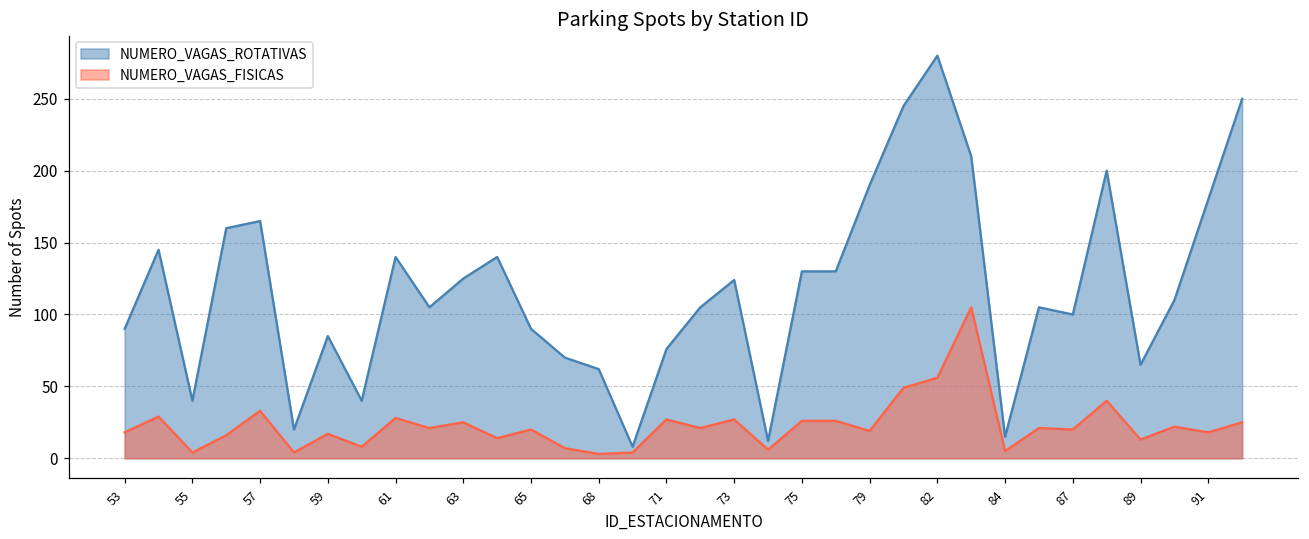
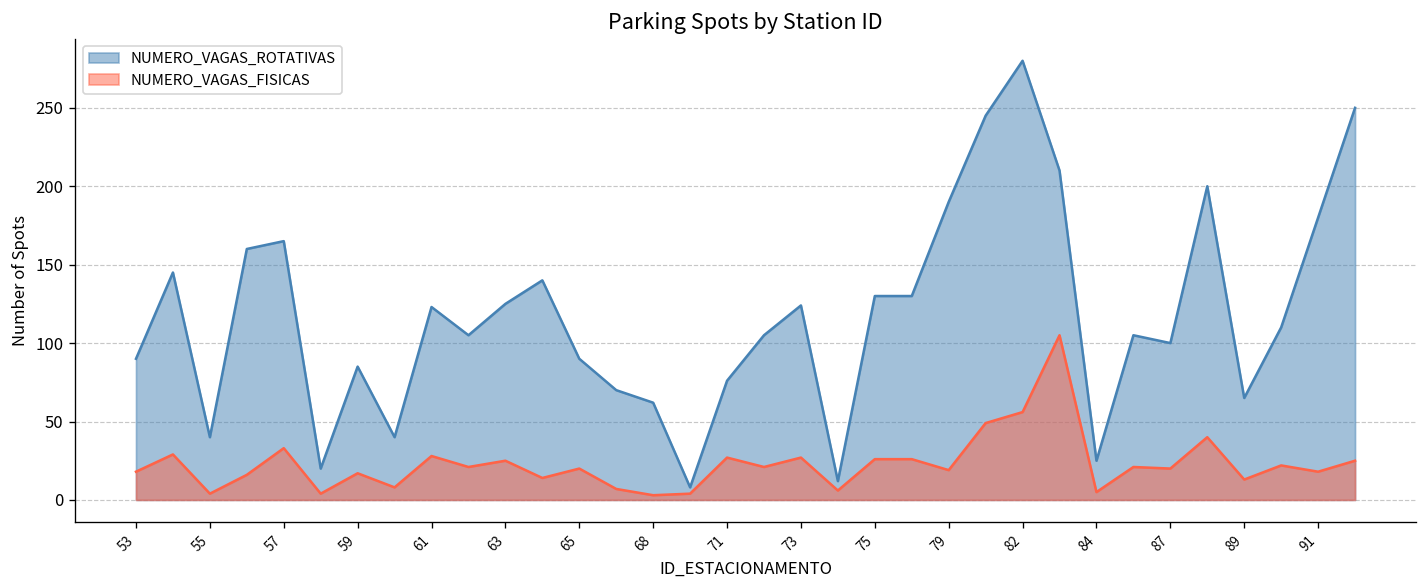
  {
    "NUMERO_VAGAS_ROTATIVAS": {
      "53": 90,
      "55": 40,
      "57": 165,
      "59": 85,
-     "61": 140,
+     "61": 123,
      "63": 125,
      "65": 90,
      "68": 62,
      "71": 76,
      "73": 124,
      "75": 130,
      "79": 190,
      "82": 280,
-     "84": 15,
+     "84": 25,
      "87": 100,
      "89": 65,
      "91": 180
    },
    "NUMERO_VAGAS_FISICAS": {
      "53": 18,
      "55": 4,
      "57": 33,
      "59": 17,
      "61": 28,
      "63": 25,
      "65": 20,
      "68": 3,
      "71": 27,
      "73": 27,
      "75": 26,
      "79": 19,
      "82": 56,
      "84": 5,
      "87": 20,
      "89": 13,
      "91": 18
    }
  }
